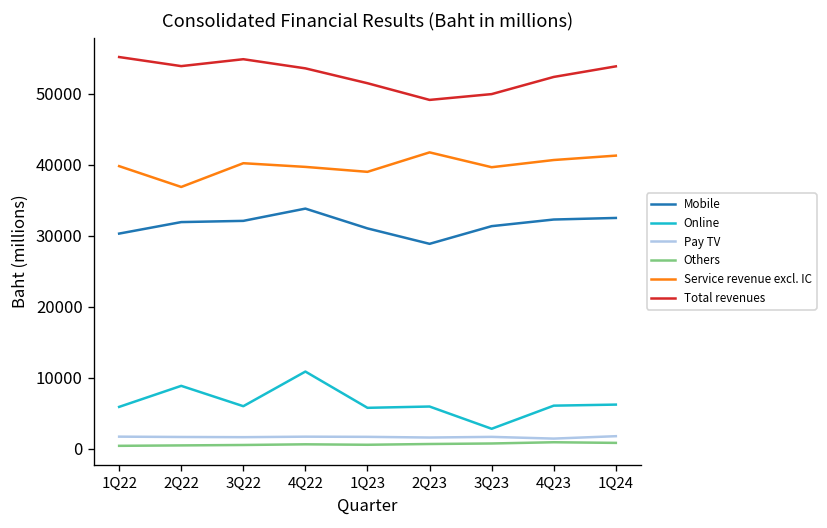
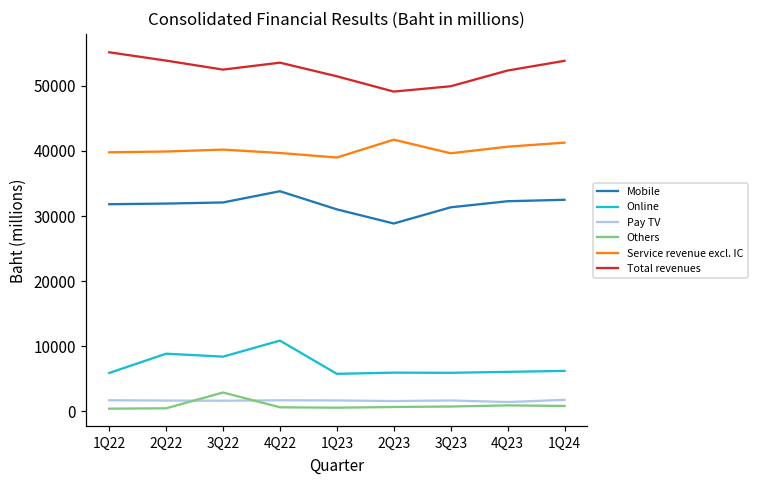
  {
    "Mobile": {
-     "1Q22": 30000,
+     "1Q22": 32000,
      "2Q22": 32000,
      "3Q22": 32000,
      "4Q22": 34000,
      "1Q23": 31000,
      "2Q23": 29000,
      "3Q23": 31000,
      "4Q23": 32000,
      "1Q24": 32000
    },
    "Online": {
      "1Q22": 6000,
      "2Q22": 9000,
-     "3Q22": 6000,
+     "3Q22": 8000,
      "4Q22": 11000,
      "1Q23": 6000,
      "2Q23": 6000,
-     "3Q23": 3000,
+     "3Q23": 6000,
      "4Q23": 6000,
      "1Q24": 6000
    },
    "Pay TV": {
      "1Q22": 2000,
      "2Q22": 2000,
      "3Q22": 2000,
      "4Q22": 2000,
      "1Q23": 2000,
      "2Q23": 2000,
      "3Q23": 2000,
      "4Q23": 1000,
      "1Q24": 2000
    },
    "Others": {
      "1Q22": 0,
      "2Q22": 0,
-     "3Q22": 1000,
+     "3Q22": 3000,
      "4Q22": 1000,
      "1Q23": 1000,
      "2Q23": 1000,
      "3Q23": 1000,
      "4Q23": 1000,
      "1Q24": 1000
    },
    "Service revenue excl. IC": {
      "1Q22": 40000,
-     "2Q22": 37000,
+     "2Q22": 40000,
      "3Q22": 40000,
      "4Q22": 40000,
      "1Q23": 39000,
      "2Q23": 42000,
      "3Q23": 40000,
      "4Q23": 41000,
      "1Q24": 41000
    },
    "Total revenues": {
      "1Q22": 55000,
      "2Q22": 54000,
-     "3Q22": 55000,
+     "3Q22": 52000,
      "4Q22": 54000,
      "1Q23": 51000,
      "2Q23": 49000,
      "3Q23": 50000,
      "4Q23": 52000,
      "1Q24": 54000
    }
  }
